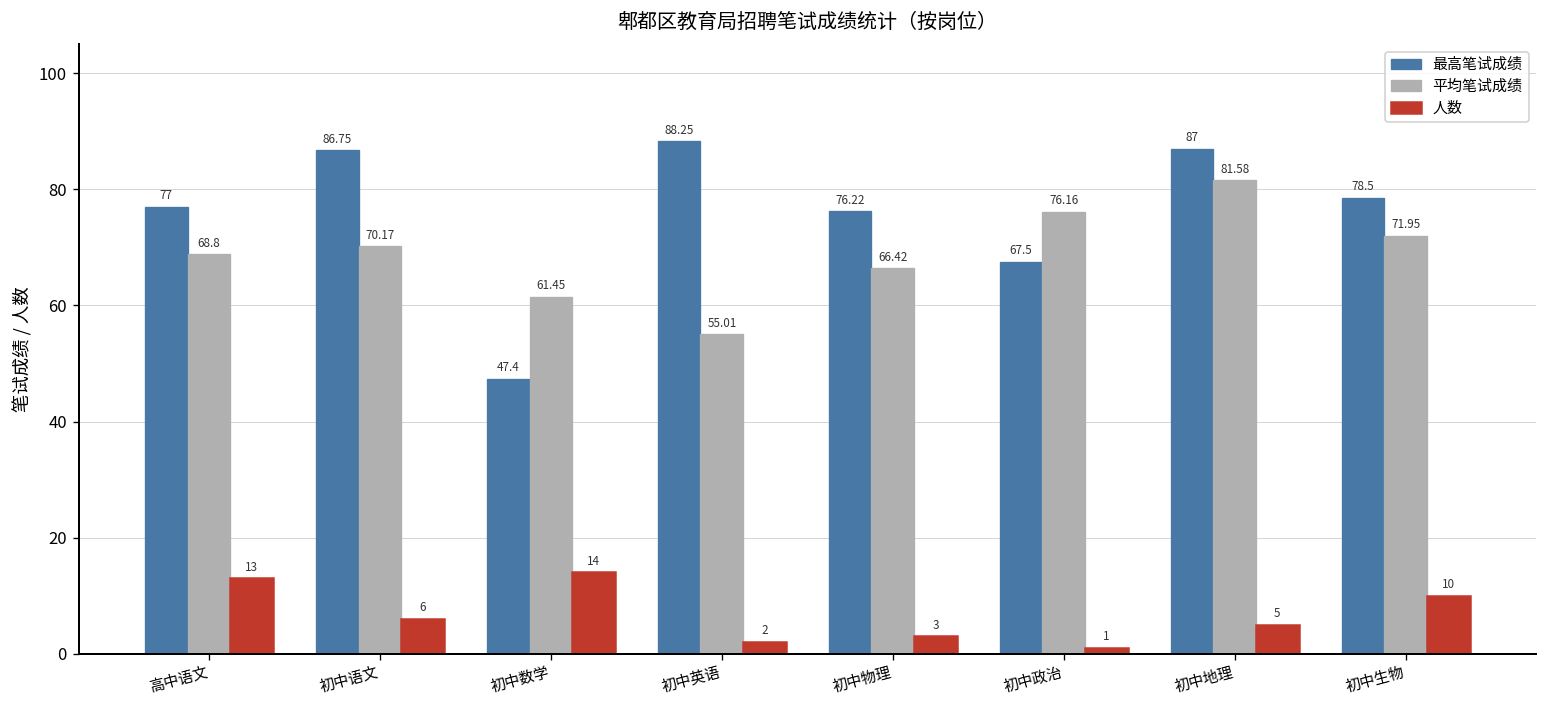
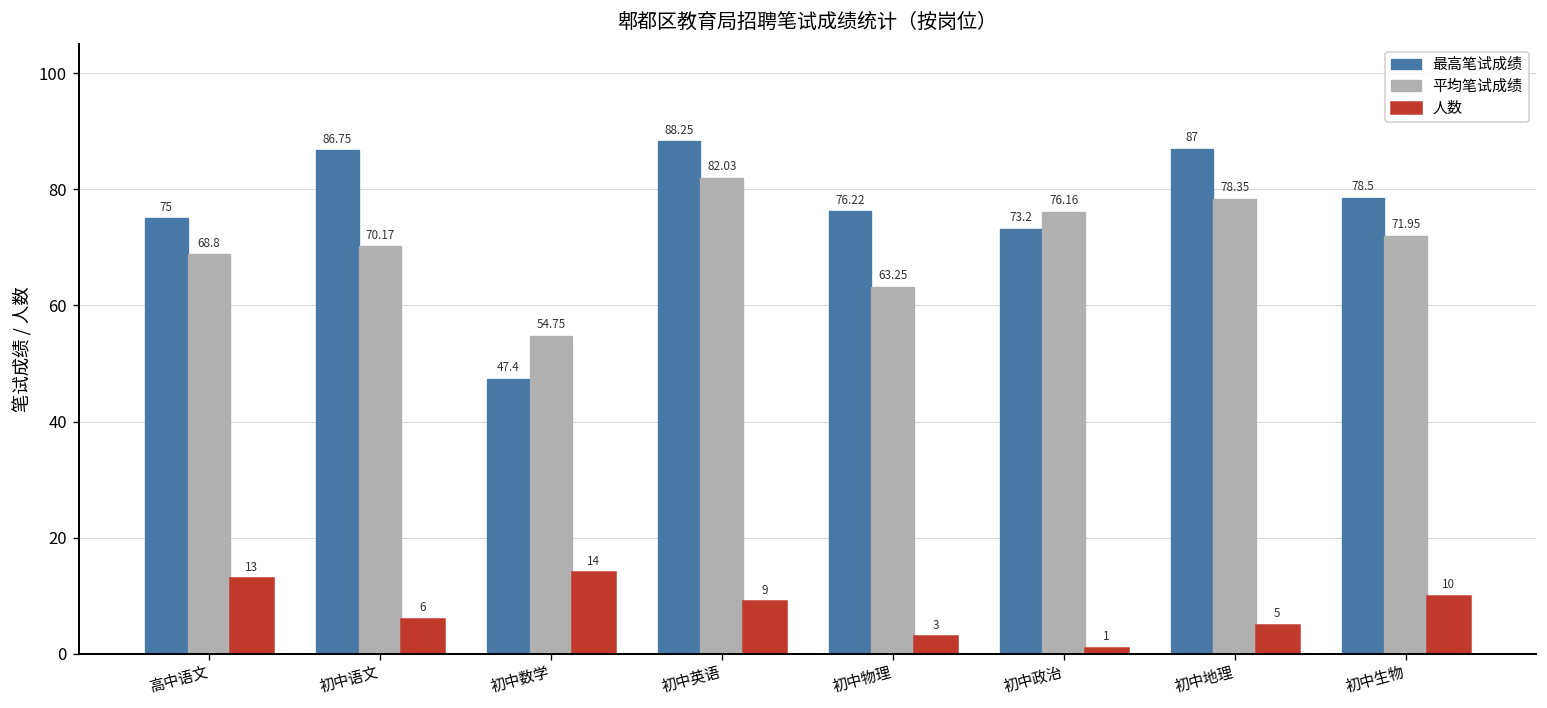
  {
    "最高笔试成绩": {
-     "高中语文": 77,
+     "高中语文": 75,
      "初中语文": 86.75,
      "初中数学": 47.4,
      "初中英语": 88.25,
      "初中物理": 76.22,
-     "初中政治": 67.5,
+     "初中政治": 73.2,
      "初中地理": 87,
      "初中生物": 78.5
    },
    "平均笔试成绩": {
      "高中语文": 68.8,
      "初中语文": 70.17,
-     "初中数学": 61.45,
-     "初中英语": 55.01,
-     "初中物理": 66.42,
+     "初中数学": 54.75,
+     "初中英语": 82.03,
+     "初中物理": 63.25,
      "初中政治": 76.16,
-     "初中地理": 81.58,
+     "初中地理": 78.35,
      "初中生物": 71.95
    },
    "人数": {
      "高中语文": 13,
      "初中语文": 6,
      "初中数学": 14,
-     "初中英语": 2,
+     "初中英语": 9,
      "初中物理": 3,
      "初中政治": 1,
      "初中地理": 5,
      "初中生物": 10
    }
  }
